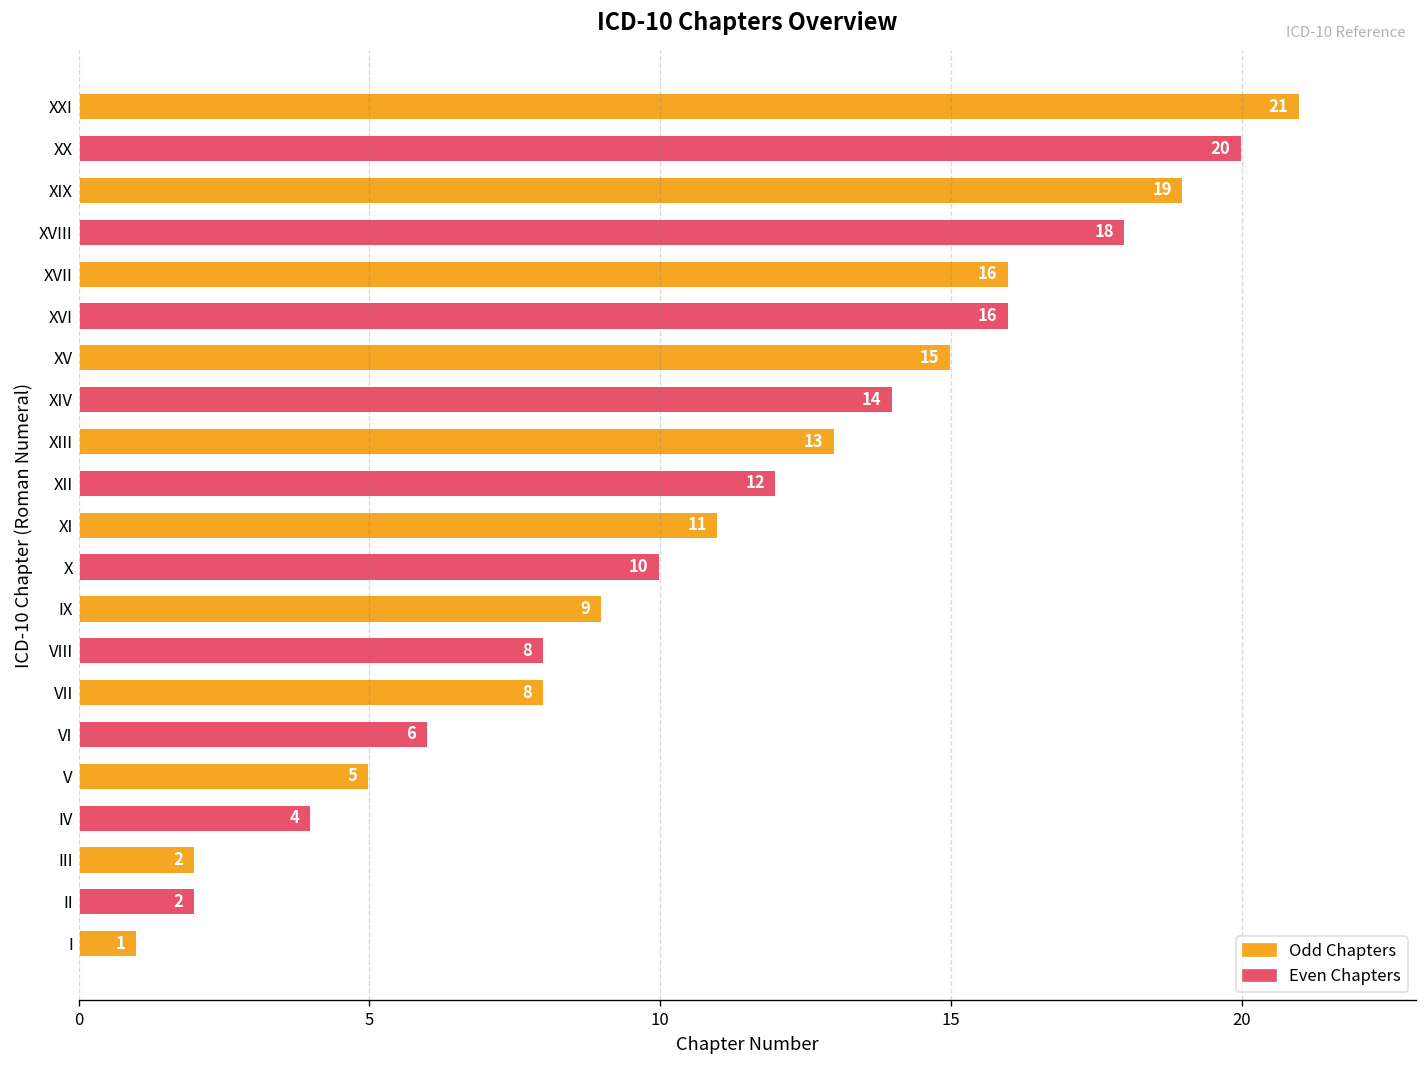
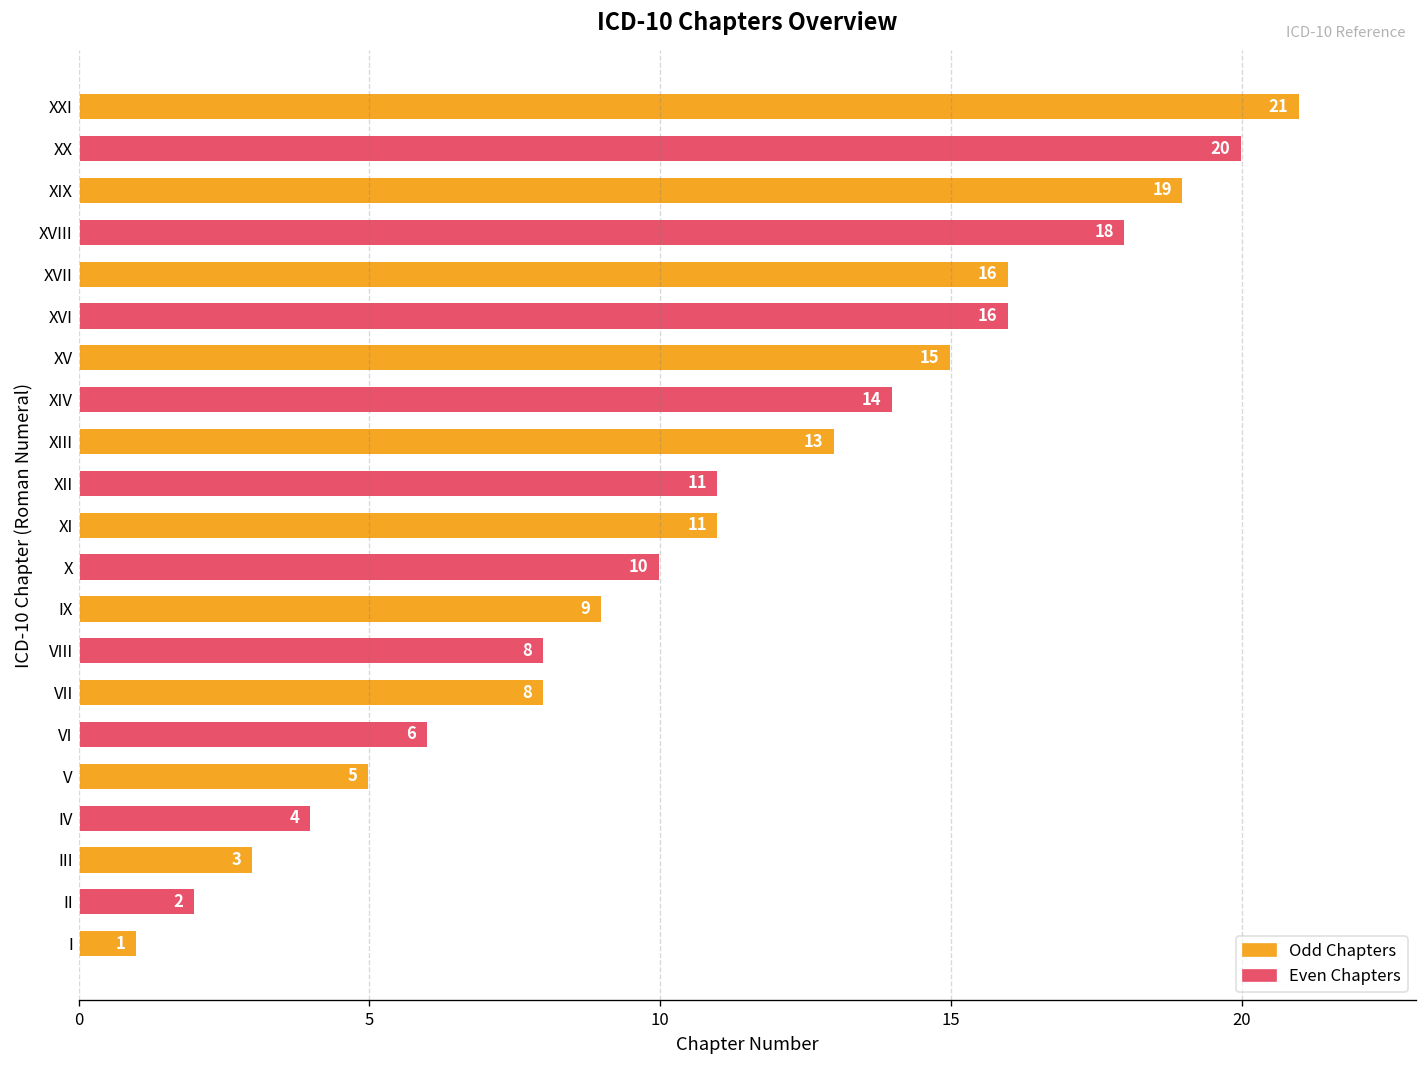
  {
    "XXI": 21,
    "XX": 20,
    "XIX": 19,
    "XVIII": 18,
    "XVII": 16,
    "XVI": 16,
    "XV": 15,
    "XIV": 14,
    "XIII": 13,
-   "XII": 12,
+   "XII": 11,
    "XI": 11,
    "X": 10,
    "IX": 9,
    "VIII": 8,
    "VII": 8,
    "VI": 6,
    "V": 5,
    "IV": 4,
-   "III": 2,
+   "III": 3,
    "II": 2,
    "I": 1
  }
